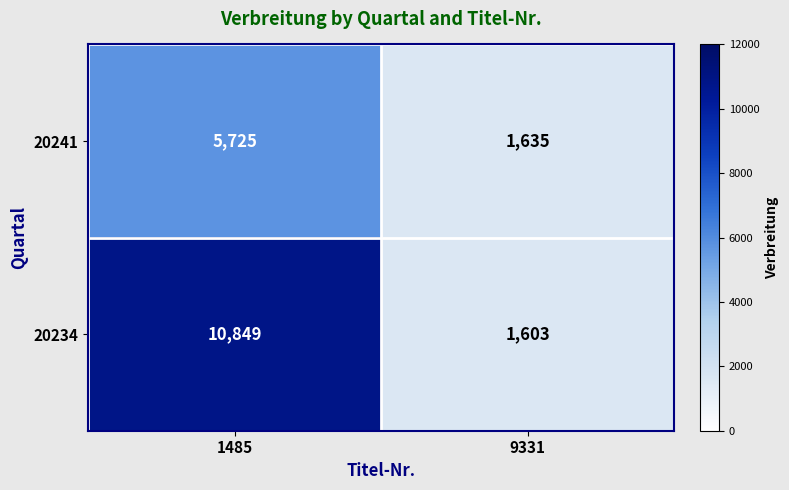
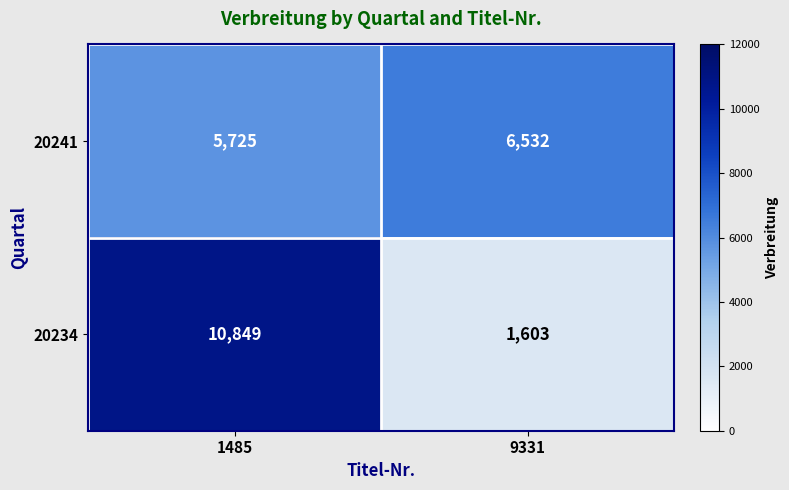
  {
    "20241": {
      "1485": "5,725",
-     "9331": "1,635"
+     "9331": "6,532"
    },
    "20234": {
      "1485": "10,849",
      "9331": "1,603"
    }
  }
